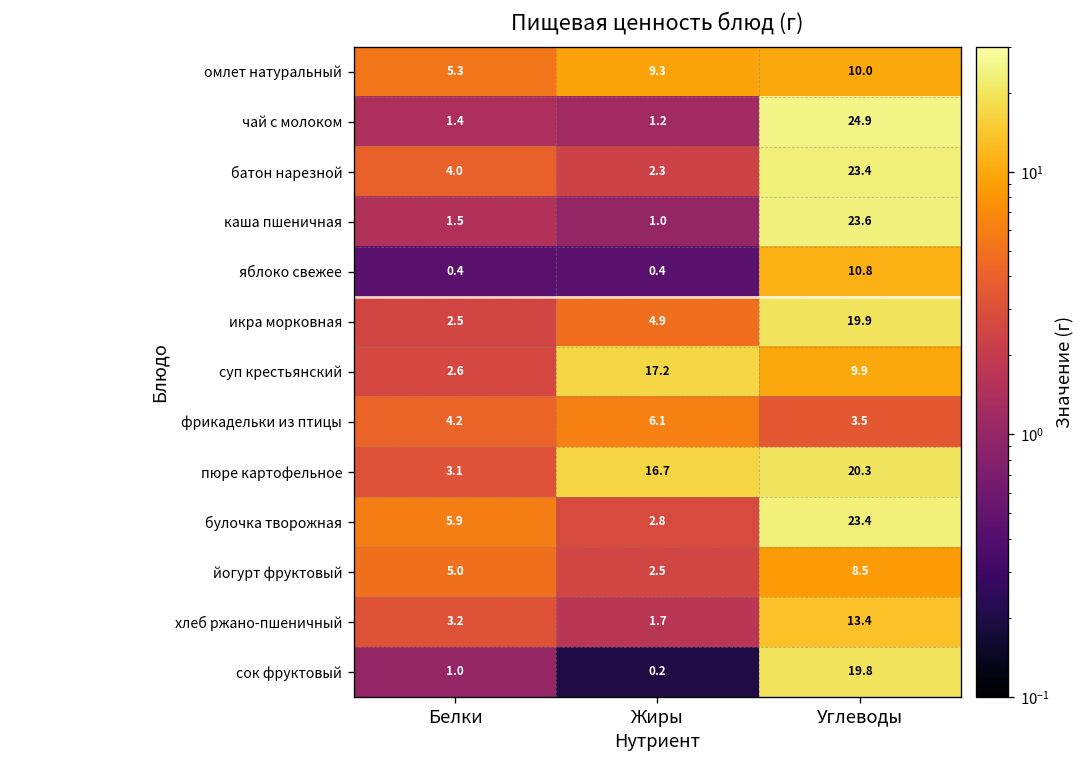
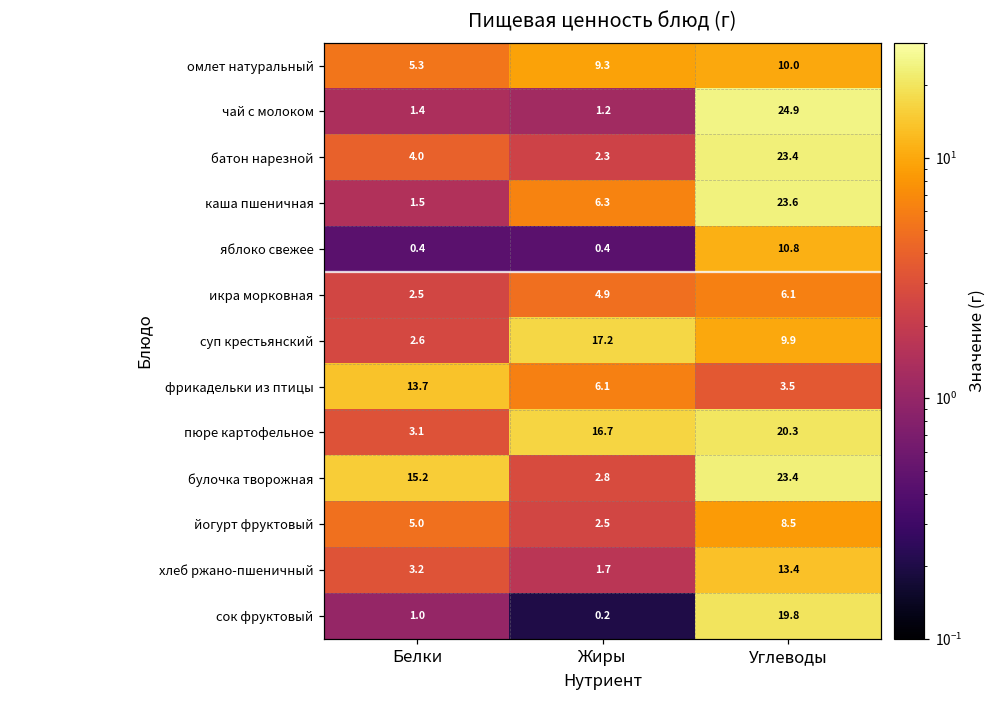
  {
    "омлет натуральный": {
      "Белки": 5.3,
      "Жиры": 9.3,
      "Углеводы": 10.0
    },
    "чай с молоком": {
      "Белки": 1.4,
      "Жиры": 1.2,
      "Углеводы": 24.9
    },
    "батон нарезной": {
      "Белки": 4.0,
      "Жиры": 2.3,
      "Углеводы": 23.4
    },
    "каша пшеничная": {
      "Белки": 1.5,
-     "Жиры": 1.0,
+     "Жиры": 6.3,
      "Углеводы": 23.6
    },
    "яблоко свежее": {
      "Белки": 0.4,
      "Жиры": 0.4,
      "Углеводы": 10.8
    },
    "икра морковная": {
      "Белки": 2.5,
      "Жиры": 4.9,
-     "Углеводы": 19.9
+     "Углеводы": 6.1
    },
    "суп крестьянский": {
      "Белки": 2.6,
      "Жиры": 17.2,
      "Углеводы": 9.9
    },
    "фрикадельки из птицы": {
-     "Белки": 4.2,
+     "Белки": 13.7,
      "Жиры": 6.1,
      "Углеводы": 3.5
    },
    "пюре картофельное": {
      "Белки": 3.1,
      "Жиры": 16.7,
      "Углеводы": 20.3
    },
    "булочка творожная": {
-     "Белки": 5.9,
+     "Белки": 15.2,
      "Жиры": 2.8,
      "Углеводы": 23.4
    },
    "йогурт фруктовый": {
      "Белки": 5.0,
      "Жиры": 2.5,
      "Углеводы": 8.5
    },
    "хлеб ржано-пшеничный": {
      "Белки": 3.2,
      "Жиры": 1.7,
      "Углеводы": 13.4
    },
    "сок фруктовый": {
      "Белки": 1.0,
      "Жиры": 0.2,
      "Углеводы": 19.8
    }
  }
